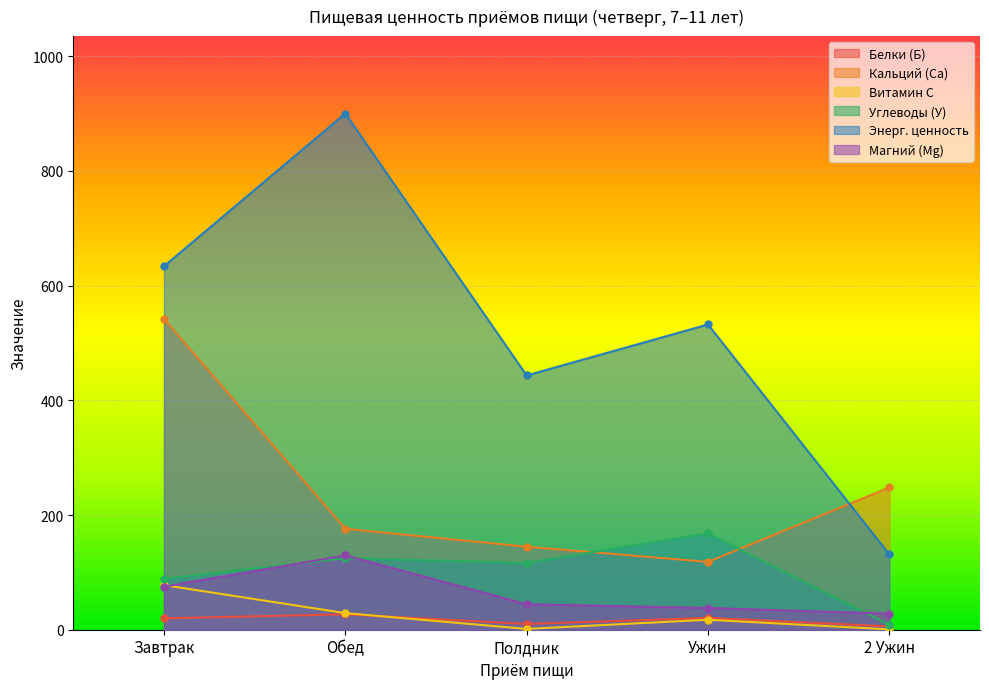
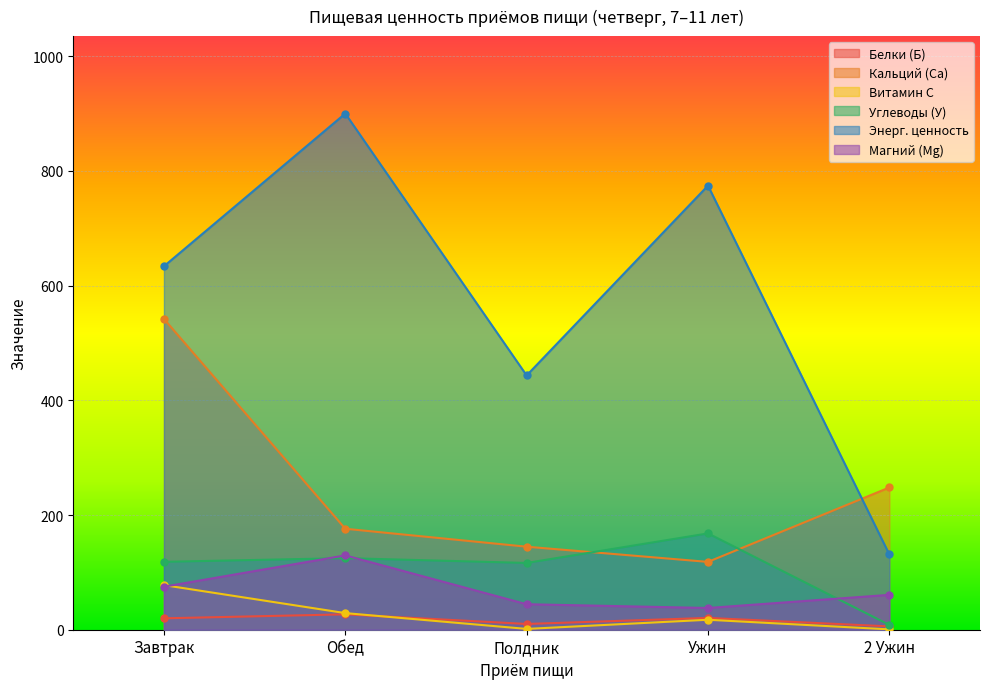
  {
    "Витамин С": {
      "Полдник": 0,
      "2 Ужин": 0
    },
    "Углеводы (У)": {
-     "Завтрак": 90,
+     "Завтрак": 120,
      "Обед": 120,
      "Полдник": 120,
      "Ужин": 170
    },
    "Энерг. ценность": {
      "Завтрак": 630,
      "Обед": 900,
      "Полдник": 440,
-     "Ужин": 530,
+     "Ужин": 770,
      "2 Ужин": 130
    },
    "Магний (Mg)": {
      "Обед": 130,
      "Полдник": 40,
      "Ужин": 40,
-     "2 Ужин": 30
+     "2 Ужин": 60
    }
  }
